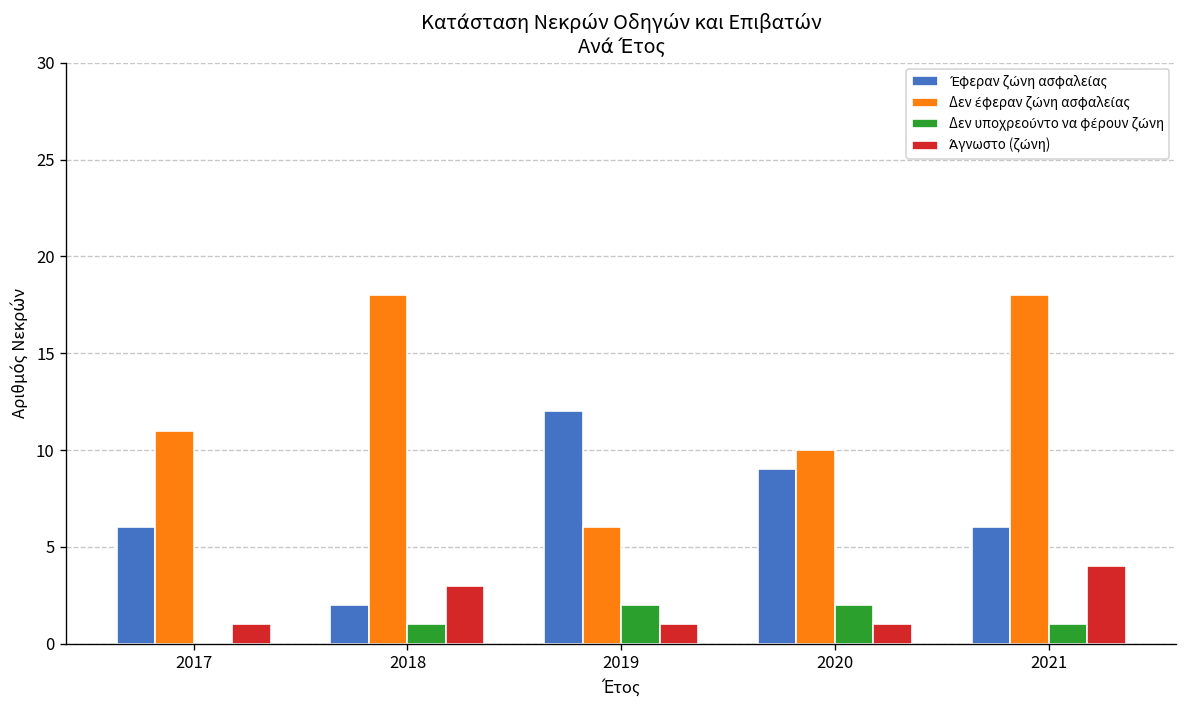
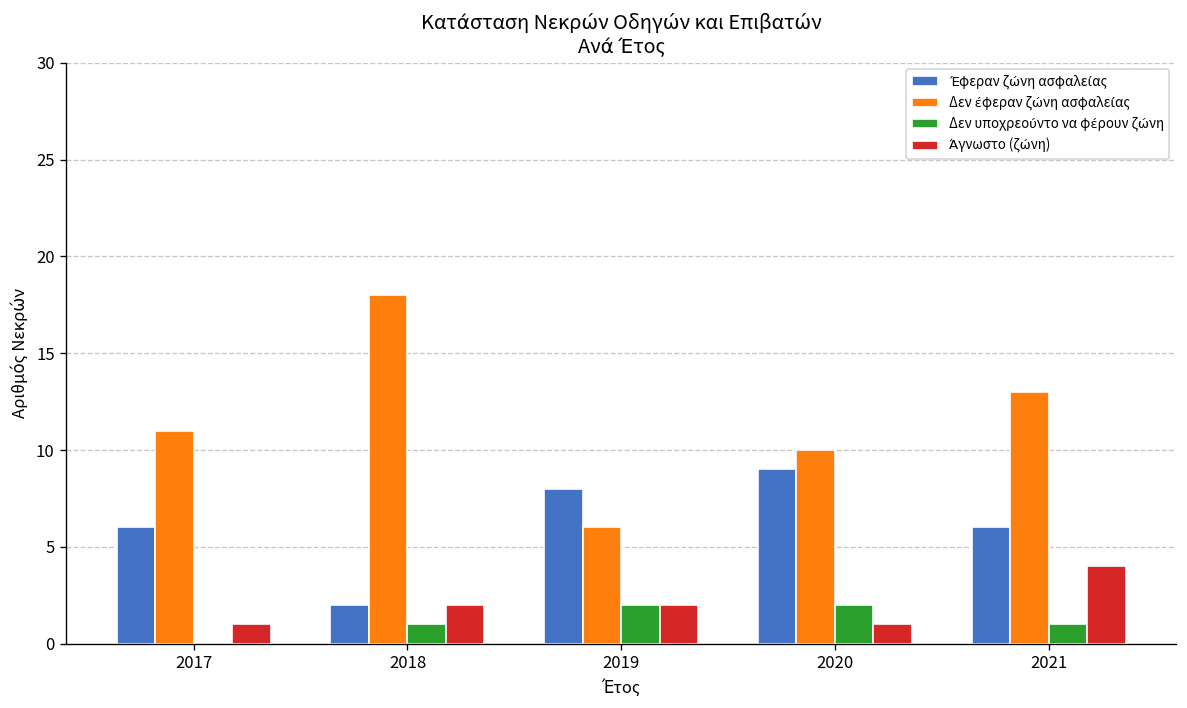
  {
    "Έφεραν ζώνη ασφαλείας": {
      "2017": 6,
      "2018": 2,
-     "2019": 12,
+     "2019": 8,
      "2020": 9,
      "2021": 6
    },
    "Δεν έφεραν ζώνη ασφαλείας": {
      "2017": 11,
      "2018": 18,
      "2019": 6,
      "2020": 10,
-     "2021": 18
+     "2021": 13
    },
    "Δεν υποχρεούντο να φέρουν ζώνη": {
      "2017": 0,
      "2018": 1,
      "2019": 2,
      "2020": 2,
      "2021": 1
    },
    "Άγνωστο (ζώνη)": {
      "2017": 1,
-     "2018": 3,
-     "2019": 1,
+     "2018": 2,
+     "2019": 2,
      "2020": 1,
      "2021": 4
    }
  }
